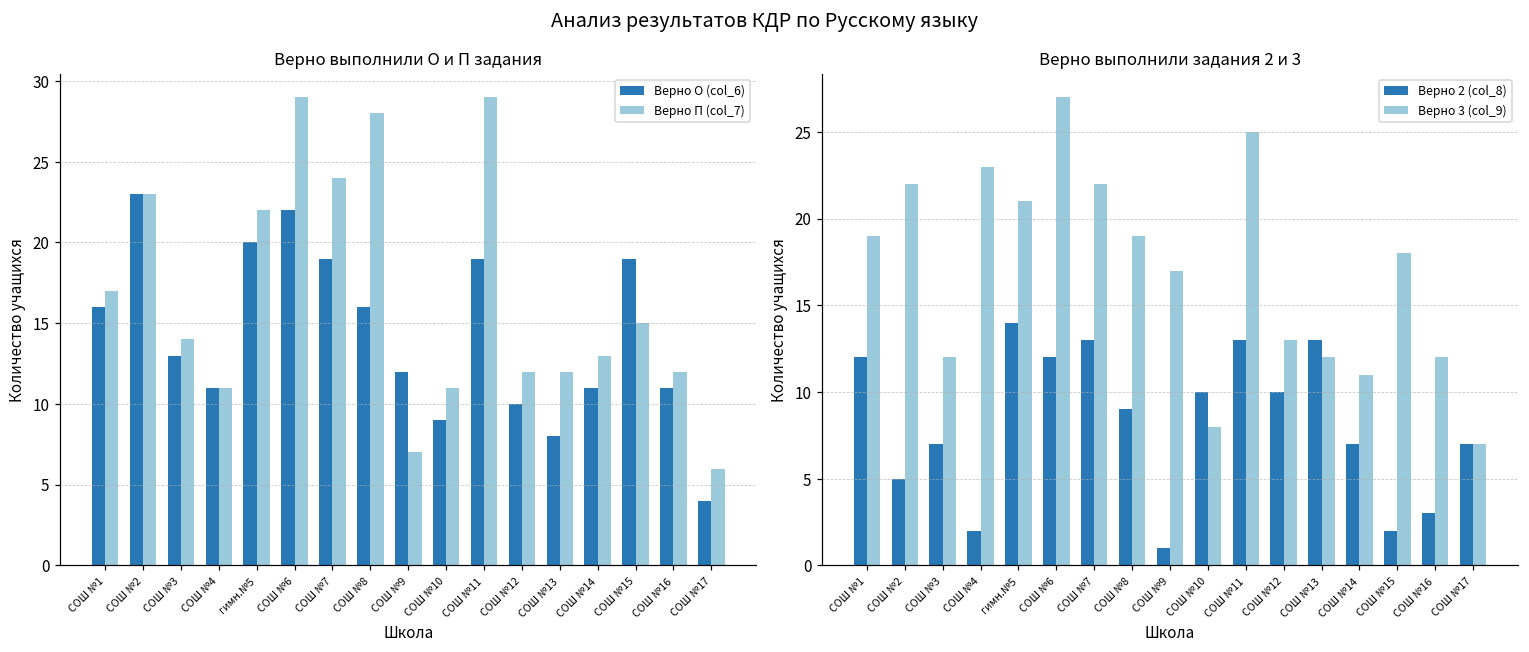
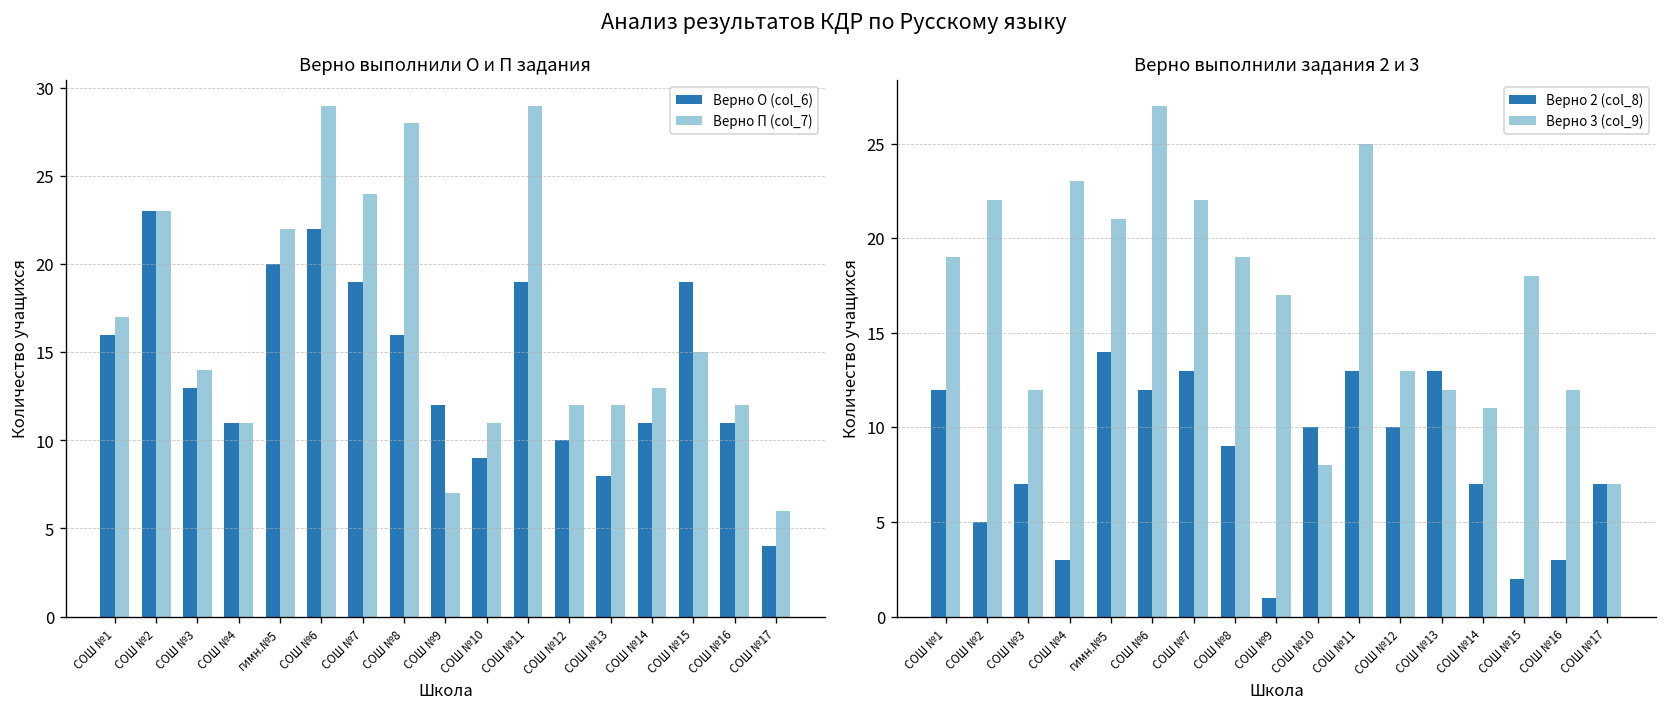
  {
    "Верно выполнили О и П задания": {
      "Верно О (col_6)": {
        "СОШ №1": 16.0,
        "СОШ №2": 23.0,
        "СОШ №3": 13.0,
        "СОШ №4": 11.0,
        "гимн.№5": 20.0,
        "СОШ №6": 22.0,
        "СОШ №7": 19.0,
        "СОШ №8": 16.0,
        "СОШ №9": 12.0,
        "СОШ №10": 9.0,
        "СОШ №11": 19.0,
        "СОШ №12": 10.0,
        "СОШ №13": 8.0,
        "СОШ №14": 11.0,
        "СОШ №15": 19.0,
        "СОШ №16": 11.0,
        "СОШ №17": 4.0
      },
      "Верно П (col_7)": {
        "СОШ №1": 17.0,
        "СОШ №2": 23.0,
        "СОШ №3": 14.0,
        "СОШ №4": 11.0,
        "гимн.№5": 22.0,
        "СОШ №6": 29.0,
        "СОШ №7": 24.0,
        "СОШ №8": 28.0,
        "СОШ №9": 7.0,
        "СОШ №10": 11.0,
        "СОШ №11": 29.0,
        "СОШ №12": 12.0,
        "СОШ №13": 12.0,
        "СОШ №14": 13.0,
        "СОШ №15": 15.0,
        "СОШ №16": 12.0,
        "СОШ №17": 6.0
      }
    },
    "Верно выполнили задания 2 и 3": {
      "Верно 2 (col_8)": {
        "СОШ №1": 12,
        "СОШ №2": 5,
        "СОШ №3": 7,
-       "СОШ №4": 2,
+       "СОШ №4": 3,
        "гимн.№5": 14,
        "СОШ №6": 12,
        "СОШ №7": 13,
        "СОШ №8": 9,
        "СОШ №9": 1,
        "СОШ №10": 10,
        "СОШ №11": 13,
        "СОШ №12": 10,
        "СОШ №13": 13,
        "СОШ №14": 7,
        "СОШ №15": 2,
        "СОШ №16": 3,
        "СОШ №17": 7
      },
      "Верно 3 (col_9)": {
        "СОШ №1": 19,
        "СОШ №2": 22,
        "СОШ №3": 12,
        "СОШ №4": 23,
        "гимн.№5": 21,
        "СОШ №6": 27,
        "СОШ №7": 22,
        "СОШ №8": 19,
        "СОШ №9": 17,
        "СОШ №10": 8,
        "СОШ №11": 25,
        "СОШ №12": 13,
        "СОШ №13": 12,
        "СОШ №14": 11,
        "СОШ №15": 18,
        "СОШ №16": 12,
        "СОШ №17": 7
      }
    }
  }
